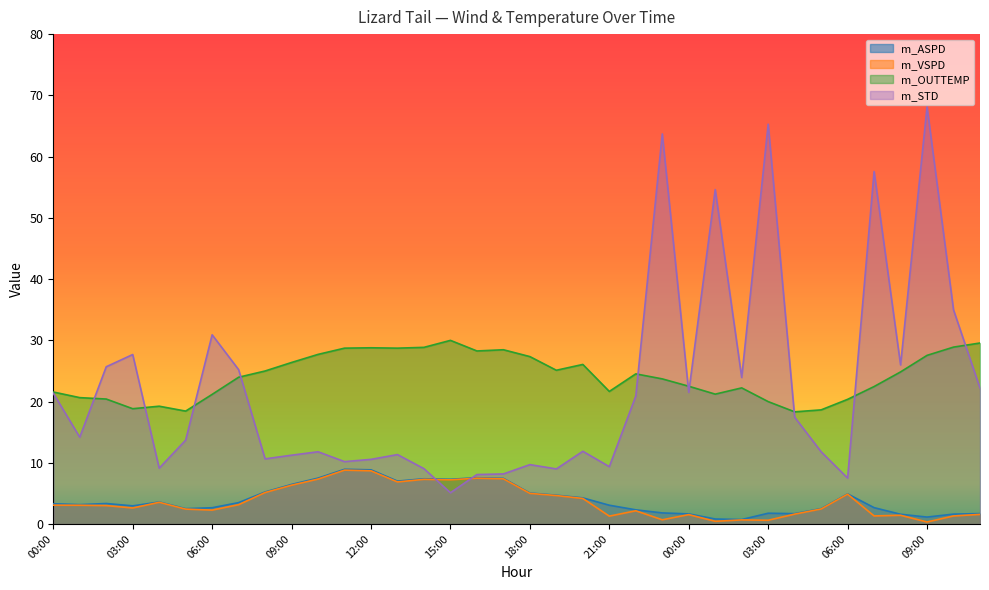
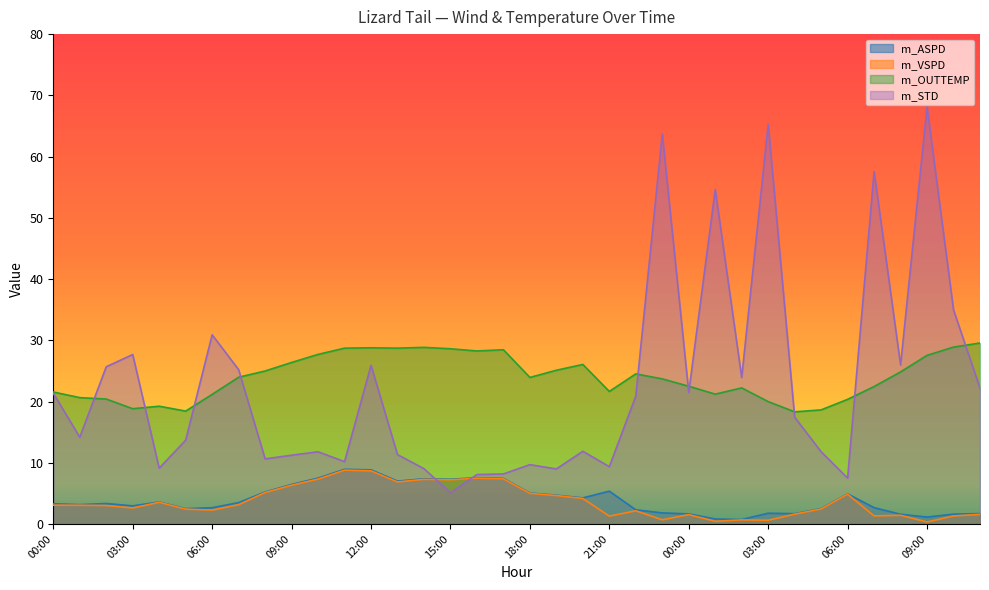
  {
    "m_ASPD": {
-     "21:00": 3
+     "21:00": 5
    },
    "m_VSPD": {
      "21:00": 1
    },
    "m_OUTTEMP": {
      "12:00": 29,
-     "15:00": 30,
-     "18:00": 27,
+     "15:00": 29,
+     "18:00": 24,
      "21:00": 22
    },
    "m_STD": {
-     "12:00": 11,
+     "12:00": 26,
      "15:00": 5,
      "18:00": 10,
      "21:00": 9
    }
  }
